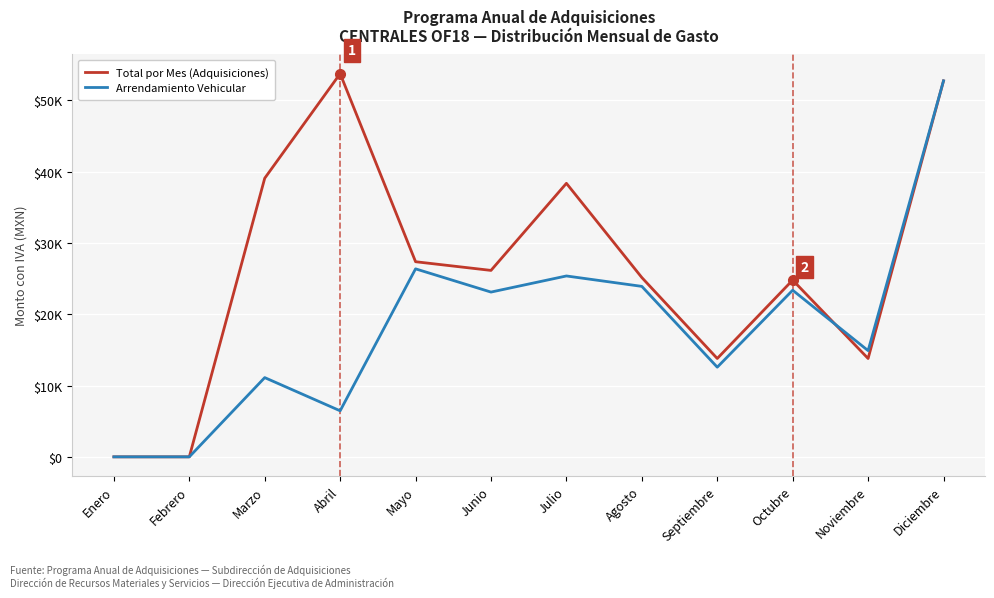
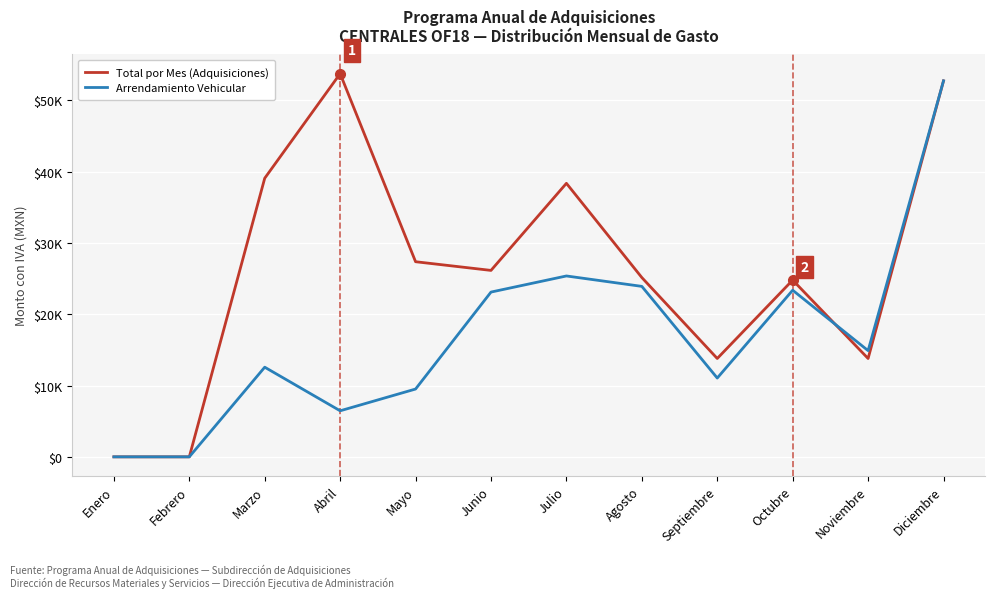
  {
    "Arrendamiento Vehicular": {
-     "Marzo": "$11000",
+     "Marzo": "$13000",
      "Abril": "$6000",
-     "Mayo": "$26000",
+     "Mayo": "$10000",
      "Junio": "$23000",
      "Julio": "$25000",
      "Agosto": "$24000",
-     "Septiembre": "$13000",
+     "Septiembre": "$11000",
      "Octubre": "$23000",
      "Noviembre": "$15000"
    }
  }
